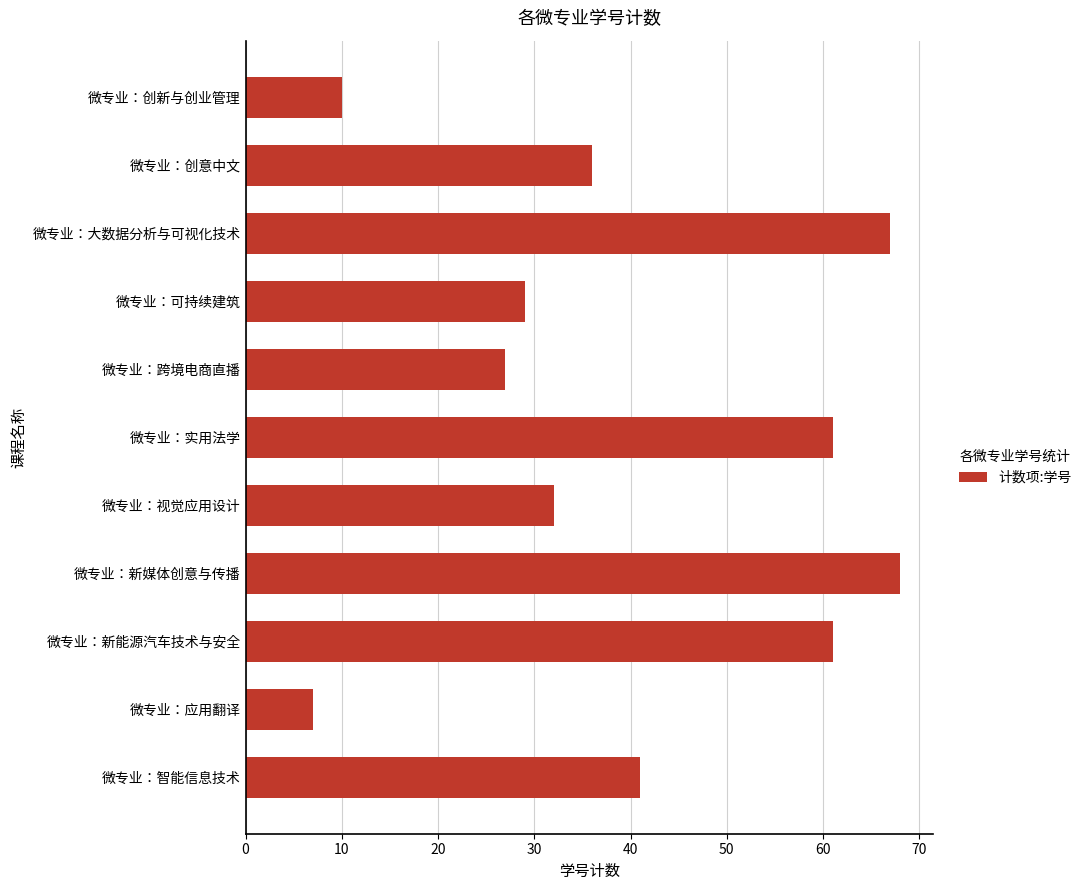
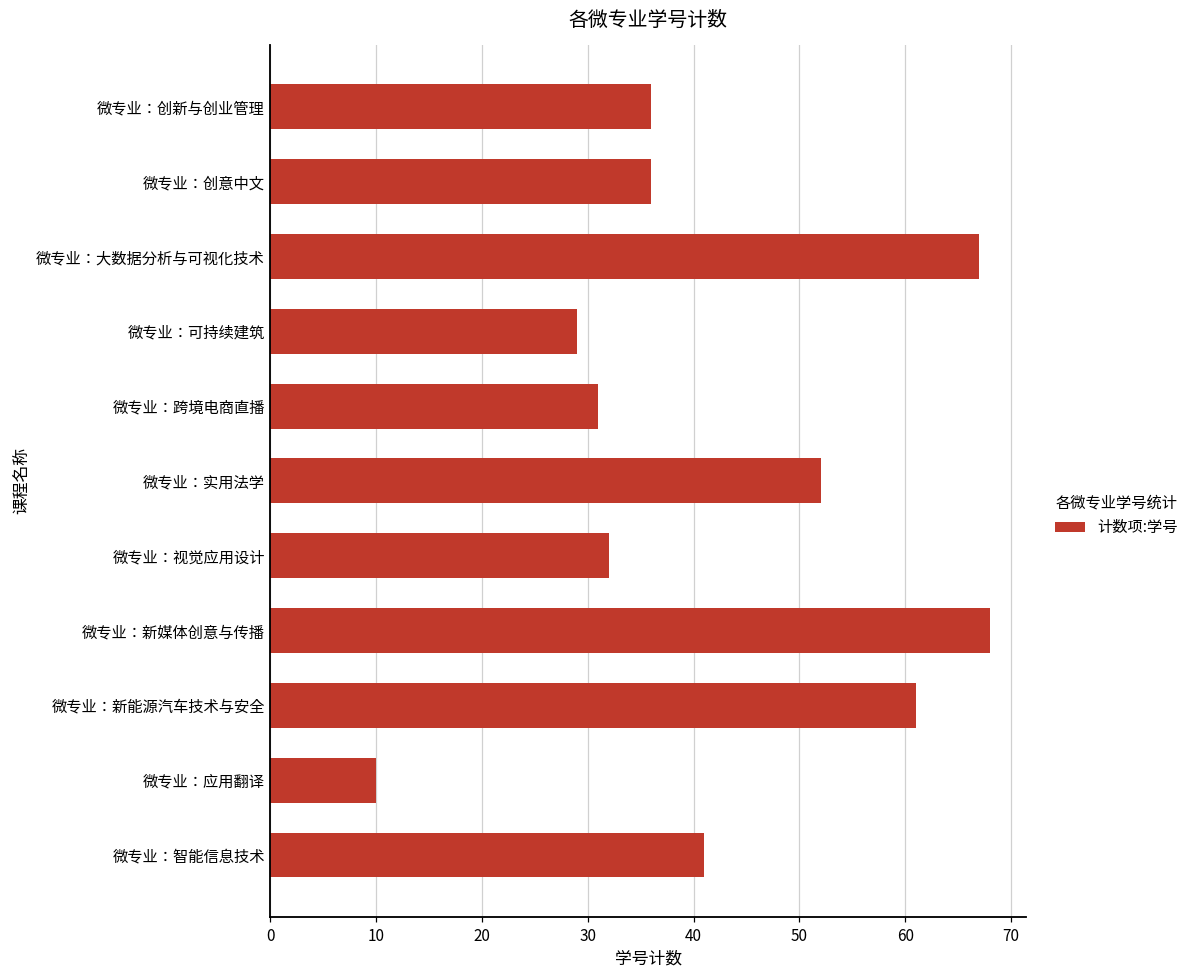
  {
-   "微专业：创新与创业管理": 10,
+   "微专业：创新与创业管理": 36,
    "微专业：创意中文": 36,
    "微专业：大数据分析与可视化技术": 67,
    "微专业：可持续建筑": 29,
-   "微专业：跨境电商直播": 27,
-   "微专业：实用法学": 61,
+   "微专业：跨境电商直播": 31,
+   "微专业：实用法学": 52,
    "微专业：视觉应用设计": 32,
    "微专业：新媒体创意与传播": 68,
    "微专业：新能源汽车技术与安全": 61,
-   "微专业：应用翻译": 7,
+   "微专业：应用翻译": 10,
    "微专业：智能信息技术": 41
  }
